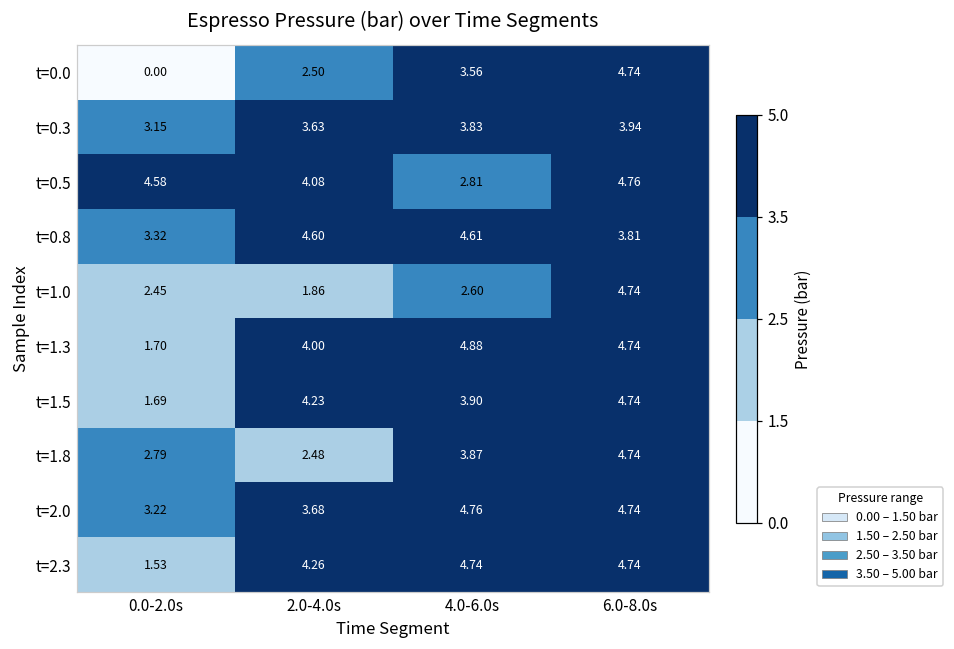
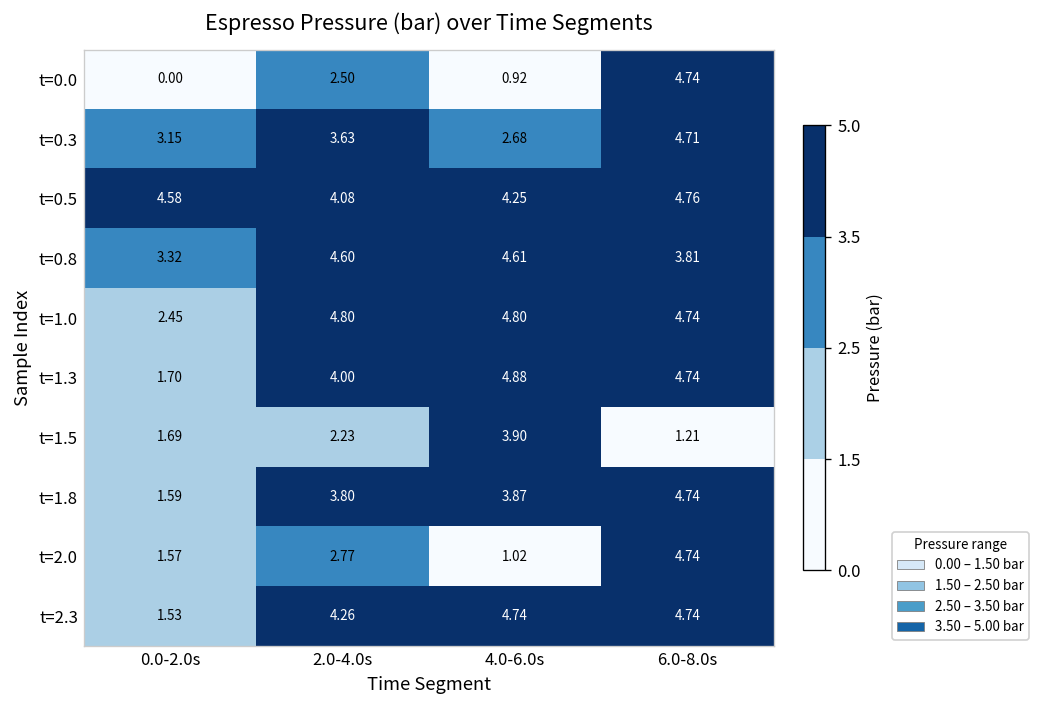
  {
    "t=0.0": {
      "0.0-2.0s": 0.00,
      "2.0-4.0s": 2.50,
-     "4.0-6.0s": 3.56,
+     "4.0-6.0s": 0.92,
      "6.0-8.0s": 4.74
    },
    "t=0.3": {
      "0.0-2.0s": 3.15,
      "2.0-4.0s": 3.63,
-     "4.0-6.0s": 3.83,
-     "6.0-8.0s": 3.94
+     "4.0-6.0s": 2.68,
+     "6.0-8.0s": 4.71
    },
    "t=0.5": {
      "0.0-2.0s": 4.58,
      "2.0-4.0s": 4.08,
-     "4.0-6.0s": 2.81,
+     "4.0-6.0s": 4.25,
      "6.0-8.0s": 4.76
    },
    "t=0.8": {
      "0.0-2.0s": 3.32,
      "2.0-4.0s": 4.60,
      "4.0-6.0s": 4.61,
      "6.0-8.0s": 3.81
    },
    "t=1.0": {
      "0.0-2.0s": 2.45,
-     "2.0-4.0s": 1.86,
-     "4.0-6.0s": 2.60,
+     "2.0-4.0s": 4.80,
+     "4.0-6.0s": 4.80,
      "6.0-8.0s": 4.74
    },
    "t=1.3": {
      "0.0-2.0s": 1.70,
      "2.0-4.0s": 4.00,
      "4.0-6.0s": 4.88,
      "6.0-8.0s": 4.74
    },
    "t=1.5": {
      "0.0-2.0s": 1.69,
-     "2.0-4.0s": 4.23,
+     "2.0-4.0s": 2.23,
      "4.0-6.0s": 3.90,
-     "6.0-8.0s": 4.74
+     "6.0-8.0s": 1.21
    },
    "t=1.8": {
-     "0.0-2.0s": 2.79,
-     "2.0-4.0s": 2.48,
+     "0.0-2.0s": 1.59,
+     "2.0-4.0s": 3.80,
      "4.0-6.0s": 3.87,
      "6.0-8.0s": 4.74
    },
    "t=2.0": {
-     "0.0-2.0s": 3.22,
-     "2.0-4.0s": 3.68,
-     "4.0-6.0s": 4.76,
+     "0.0-2.0s": 1.57,
+     "2.0-4.0s": 2.77,
+     "4.0-6.0s": 1.02,
      "6.0-8.0s": 4.74
    },
    "t=2.3": {
      "0.0-2.0s": 1.53,
      "2.0-4.0s": 4.26,
      "4.0-6.0s": 4.74,
      "6.0-8.0s": 4.74
    }
  }
